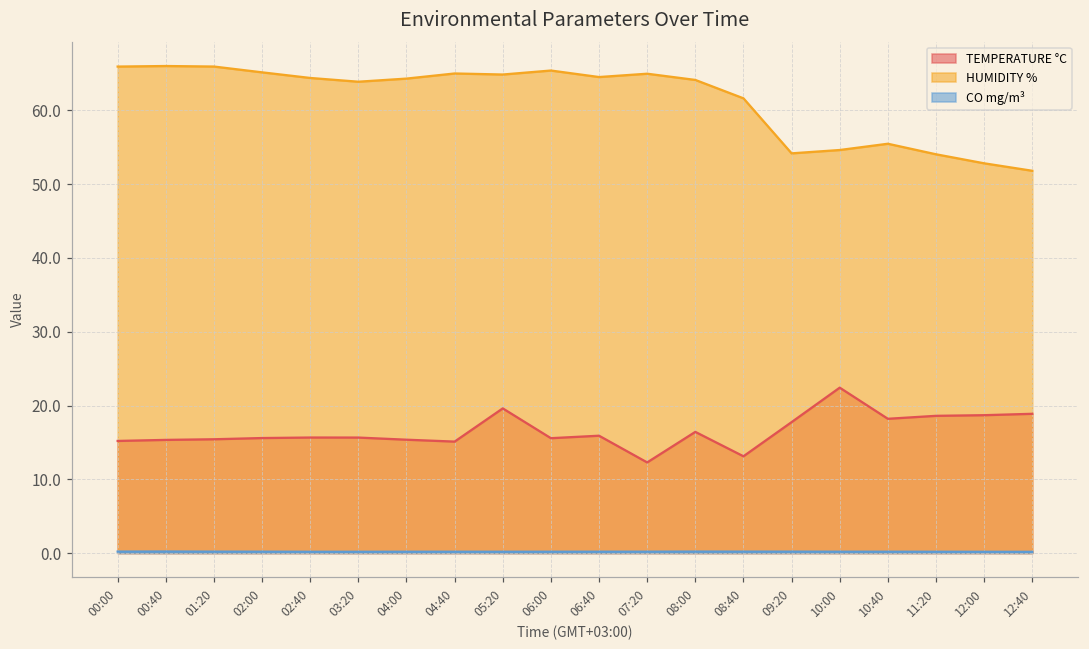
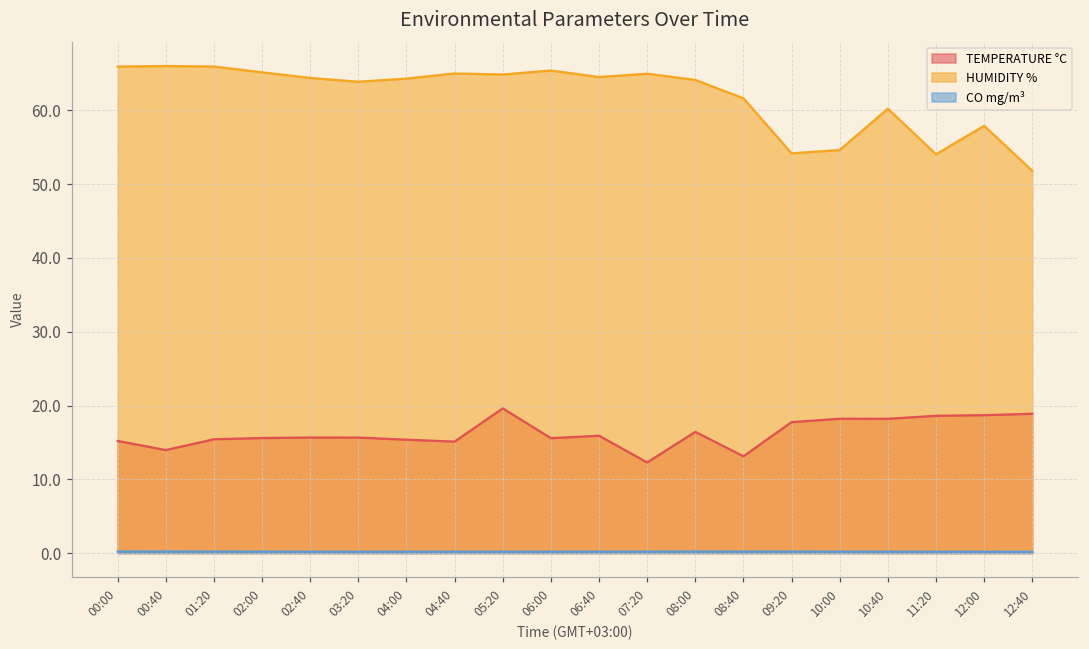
  {
    "TEMPERATURE °C": {
      "00:00": 15,
-     "00:40": 15,
+     "00:40": 14,
      "01:20": 15,
      "02:00": 16,
      "02:40": 16,
      "03:20": 16,
      "04:00": 15,
      "04:40": 15,
      "05:20": 20,
      "06:00": 16,
      "06:40": 16,
      "07:20": 12,
      "08:00": 16,
      "08:40": 13,
      "09:20": 18,
-     "10:00": 22,
+     "10:00": 18,
      "10:40": 18,
      "11:20": 19,
      "12:00": 19,
      "12:40": 19
    },
    "HUMIDITY %": {
      "00:00": 66,
      "00:40": 66,
      "01:20": 66,
      "02:00": 65,
      "02:40": 64,
      "03:20": 64,
      "04:00": 64,
      "04:40": 65,
      "05:20": 65,
      "06:00": 65,
      "06:40": 65,
      "07:20": 65,
      "08:00": 64,
      "08:40": 62,
      "09:20": 54,
      "10:00": 55,
-     "10:40": 55,
+     "10:40": 60,
      "11:20": 54,
-     "12:00": 53,
+     "12:00": 58,
      "12:40": 52
    },
    "CO mg/m³": {
      "00:00": 0,
      "00:40": 0,
      "01:20": 0,
      "02:00": 0,
      "02:40": 0,
      "03:20": 0,
      "04:00": 0,
      "04:40": 0,
      "05:20": 0,
      "06:00": 0,
      "06:40": 0,
      "07:20": 0,
      "08:00": 0,
      "08:40": 0,
      "09:20": 0,
      "10:00": 0,
      "10:40": 0,
      "11:20": 0,
      "12:00": 0,
      "12:40": 0
    }
  }
